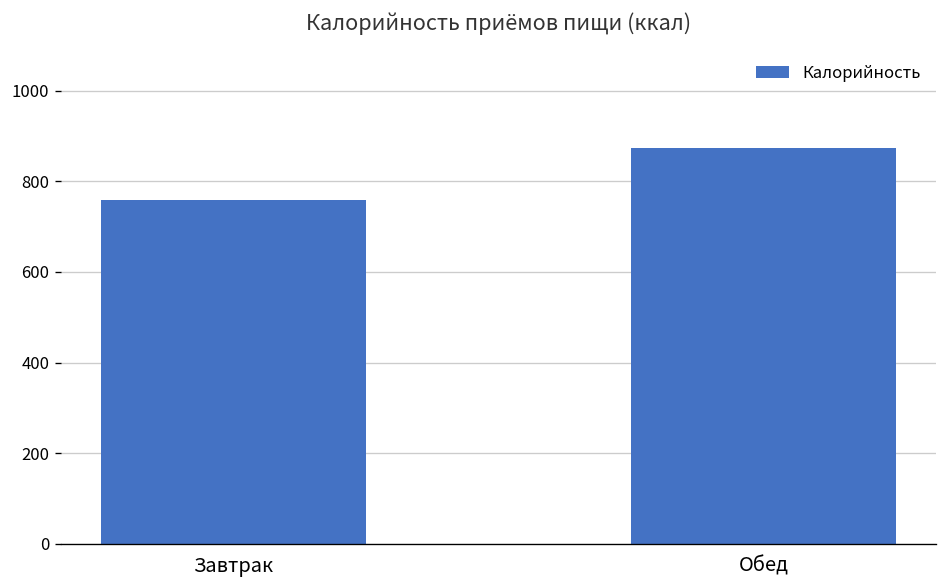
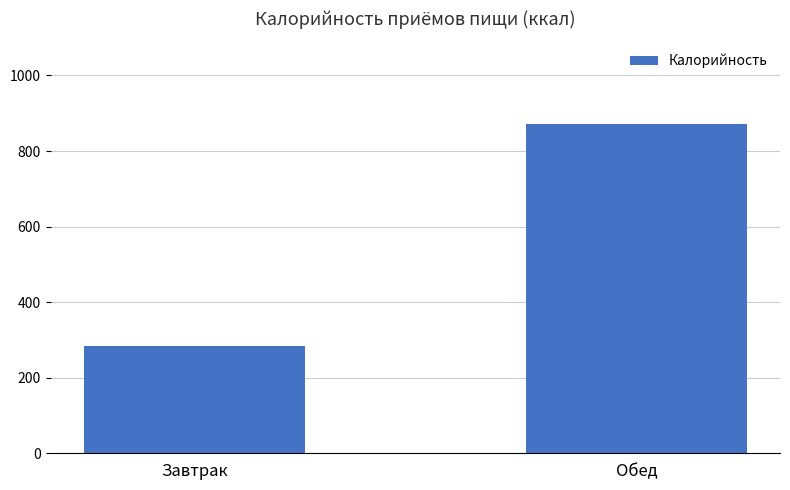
  {
-   "Завтрак": 760,
+   "Завтрак": 280,
    "Обед": 870
  }
